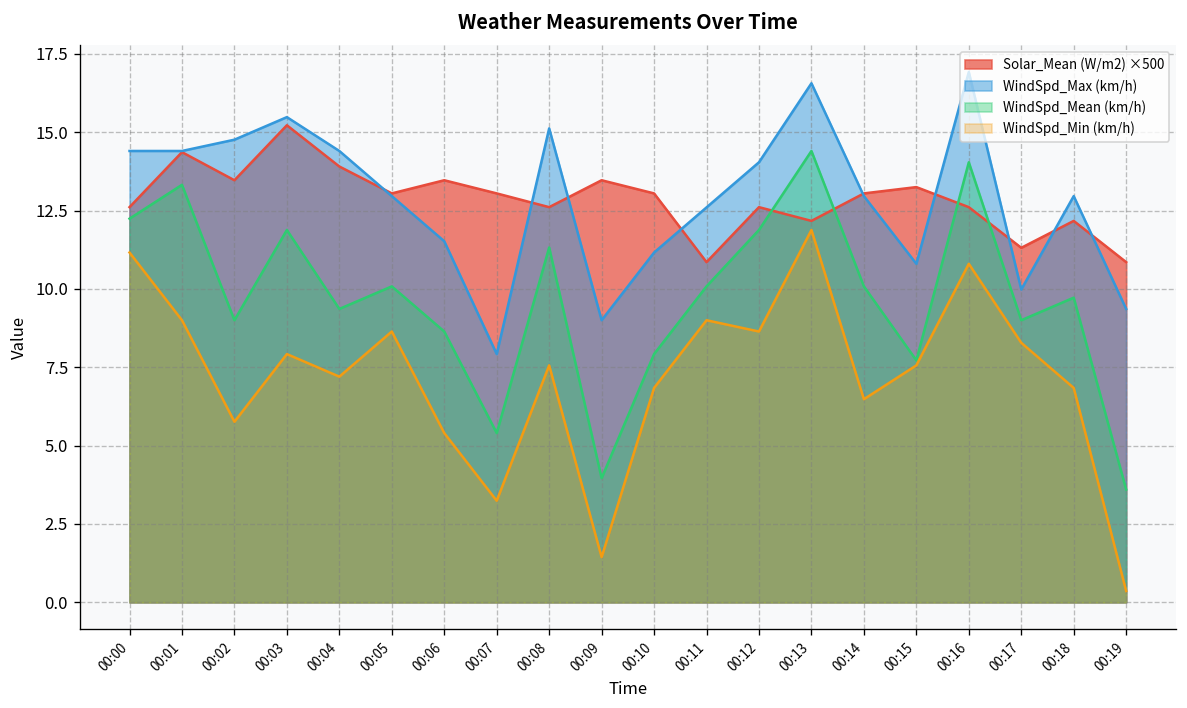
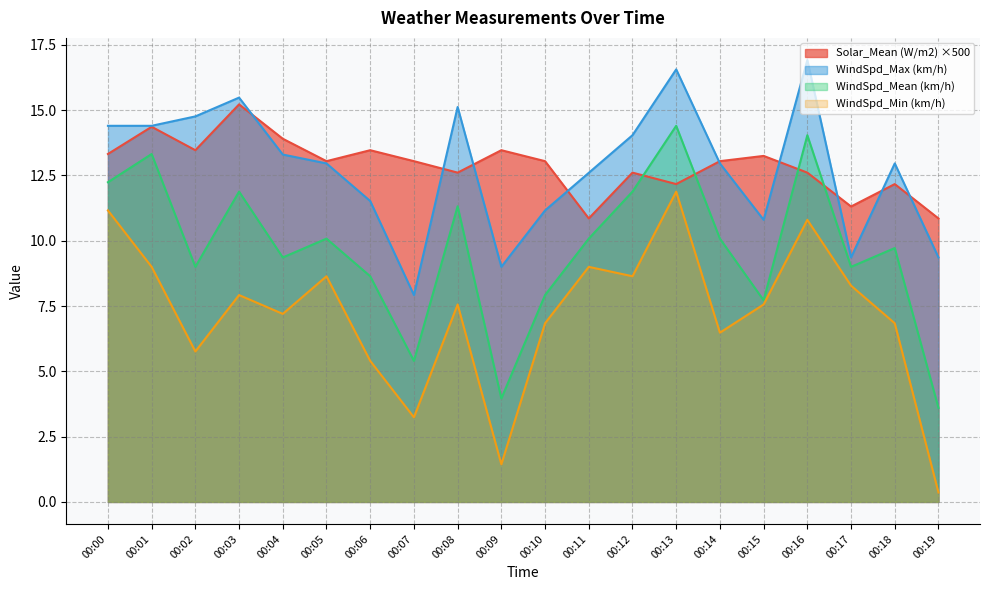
  {
    "Solar_Mean (W/m2) ×500": {
-     "00:00": 12.6,
+     "00:00": 13.3,
      "00:02": 13.5,
      "00:03": 15.2,
      "00:04": 13.9,
      "00:06": 13.5,
      "00:07": 13.0,
      "00:08": 12.6,
      "00:09": 13.5,
      "00:10": 13.0,
      "00:11": 10.9,
      "00:12": 12.6,
      "00:13": 12.2,
      "00:15": 13.2,
      "00:16": 12.6,
      "00:17": 11.3,
      "00:18": 12.2,
      "00:19": 10.9
    },
    "WindSpd_Max (km/h)": {
      "00:00": 14.4,
      "00:02": 14.8,
      "00:03": 15.5,
-     "00:04": 14.4,
+     "00:04": 13.3,
      "00:06": 11.5,
      "00:07": 7.9,
      "00:08": 15.1,
      "00:09": 9.0,
      "00:10": 11.2,
      "00:11": 12.6,
      "00:12": 14.0,
      "00:13": 16.6,
      "00:15": 10.8,
-     "00:17": 10.0,
+     "00:17": 9.4,
      "00:18": 13.0,
      "00:19": 9.4
    },
    "WindSpd_Mean (km/h)": {
      "00:00": 12.2,
      "00:01": 13.3,
      "00:02": 9.0,
      "00:03": 11.9,
      "00:04": 9.4,
      "00:05": 10.1,
      "00:06": 8.6,
      "00:07": 5.4,
      "00:08": 11.3,
      "00:09": 4.0,
      "00:10": 7.9,
      "00:11": 10.1,
      "00:12": 11.9,
      "00:13": 14.4,
      "00:14": 10.1,
      "00:15": 7.7,
      "00:16": 14.0,
      "00:17": 9.0,
      "00:18": 9.7,
      "00:19": 3.6
    },
    "WindSpd_Min (km/h)": {
      "00:00": 11.2,
      "00:01": 9.0,
      "00:02": 5.8,
      "00:03": 7.9,
      "00:04": 7.2,
      "00:05": 8.6,
      "00:06": 5.4,
      "00:07": 3.2,
      "00:08": 7.6,
      "00:09": 1.4,
      "00:10": 6.8,
      "00:11": 9.0,
      "00:12": 8.6,
      "00:13": 11.9,
      "00:14": 6.5,
      "00:15": 7.6,
      "00:16": 10.8,
      "00:17": 8.3,
      "00:18": 6.8,
      "00:19": 0.4
    }
  }
